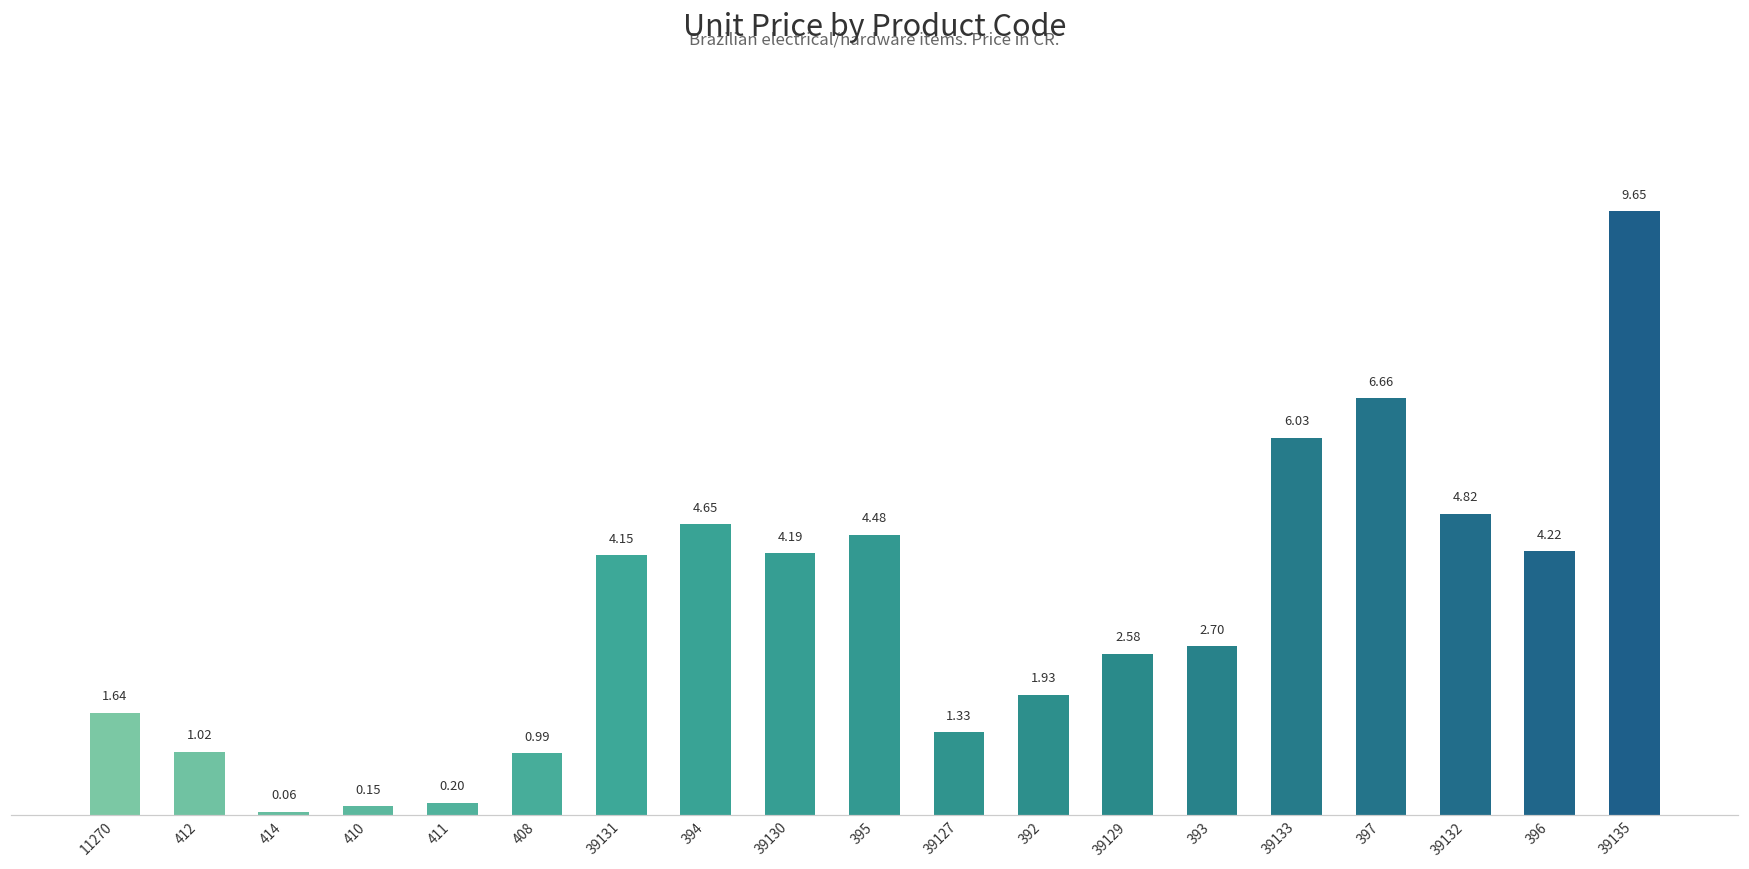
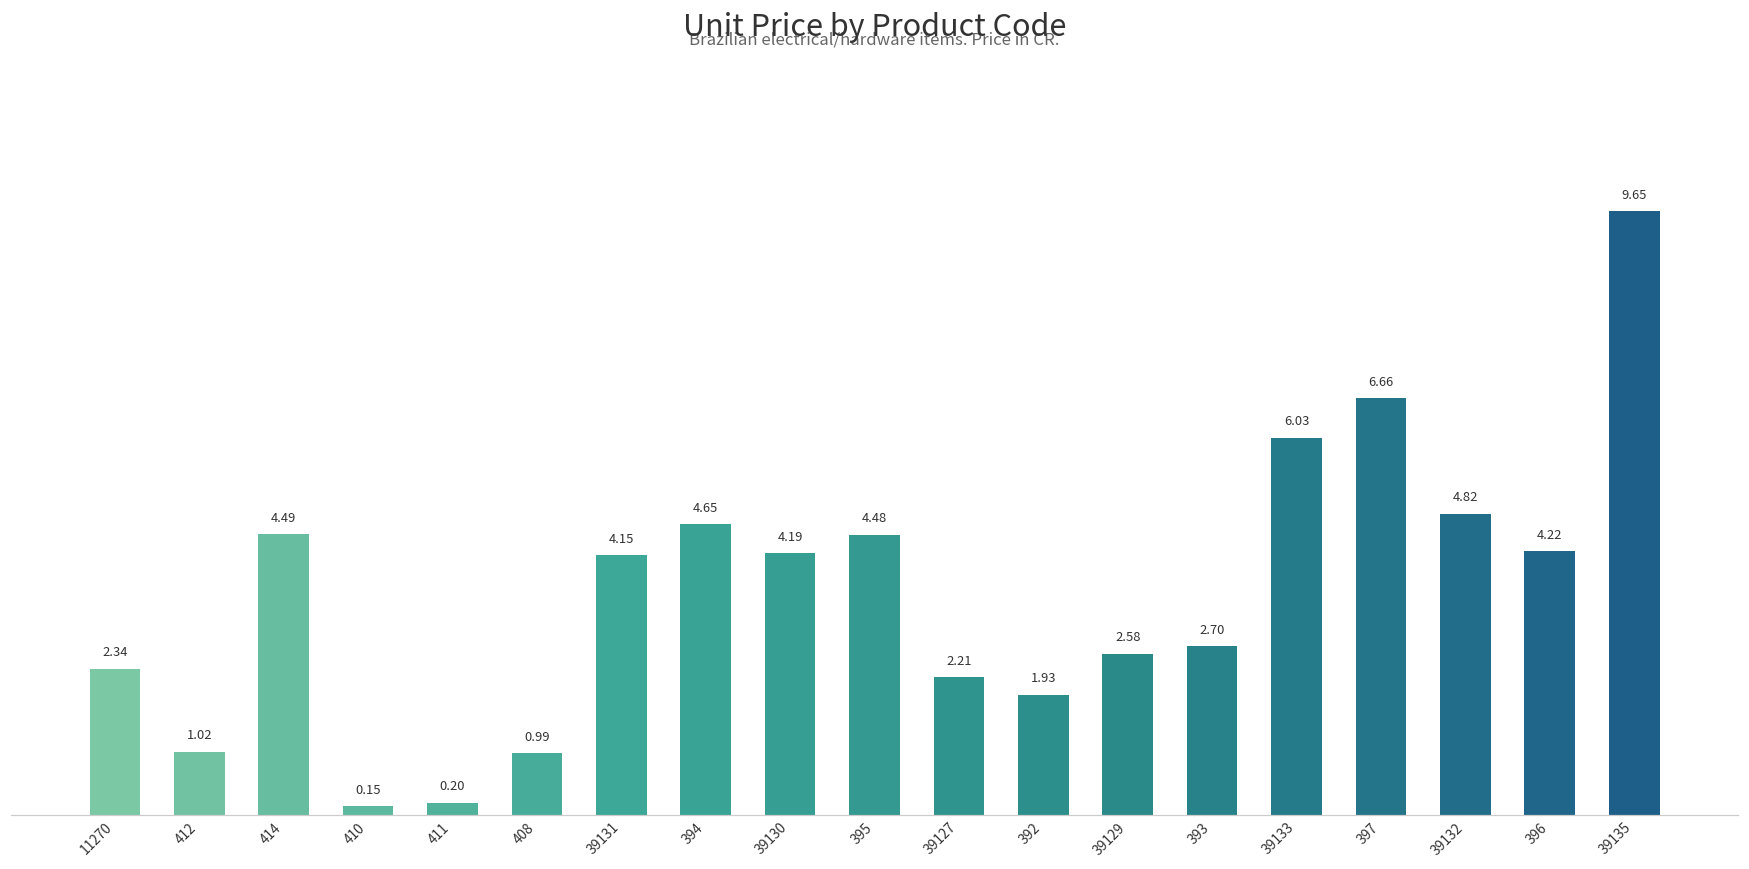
  {
-   "11270": 1.64,
+   "11270": 2.34,
    "412": 1.02,
-   "414": 0.06,
+   "414": 4.49,
    "410": 0.15,
    "411": 0.20,
    "408": 0.99,
    "39131": 4.15,
    "394": 4.65,
    "39130": 4.19,
    "395": 4.48,
-   "39127": 1.33,
+   "39127": 2.21,
    "392": 1.93,
    "39129": 2.58,
    "393": 2.70,
    "39133": 6.03,
    "397": 6.66,
    "39132": 4.82,
    "396": 4.22,
    "39135": 9.65
  }
